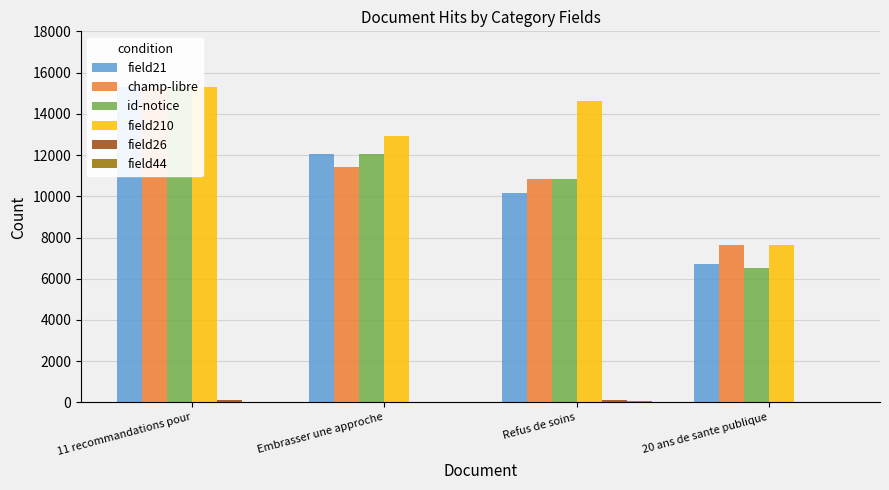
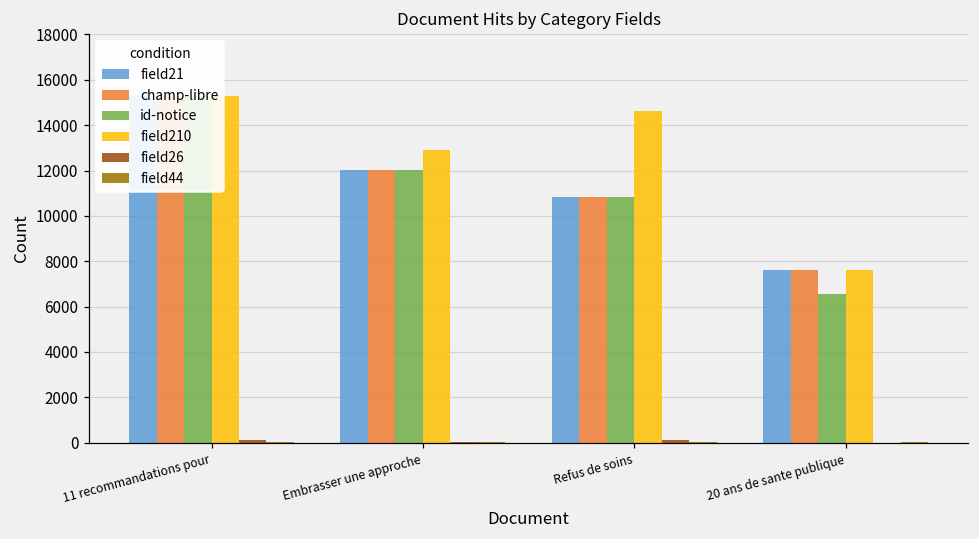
  {
    "field21": {
      "Embrasser une approche": 12000,
-     "Refus de soins": 10200,
-     "20 ans de sante publique": 6700
+     "Refus de soins": 10800,
+     "20 ans de sante publique": 7600
    },
    "champ-libre": {
-     "Embrasser une approche": 11400,
+     "Embrasser une approche": 12000,
      "Refus de soins": 10800,
      "20 ans de sante publique": 7600
    },
    "id-notice": {
      "Embrasser une approche": 12000,
      "Refus de soins": 10800,
      "20 ans de sante publique": 6500
    },
    "field210": {
      "11 recommandations pour": 15300,
      "Embrasser une approche": 12900,
      "Refus de soins": 14600,
      "20 ans de sante publique": 7600
    }
  }
